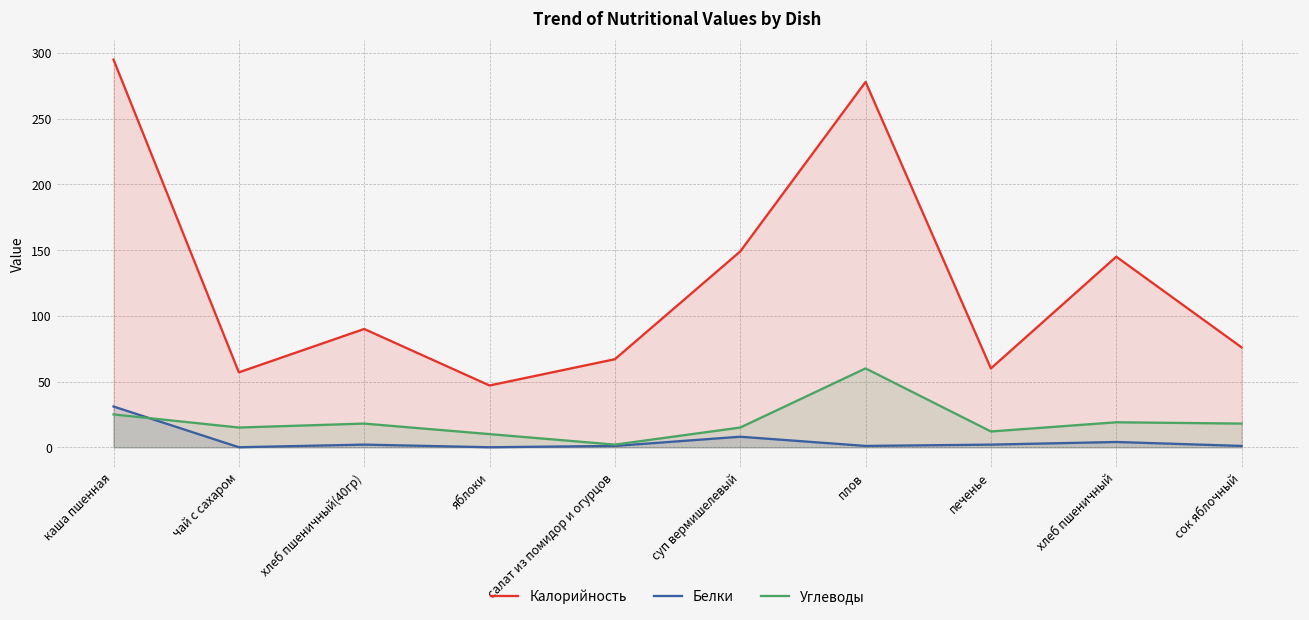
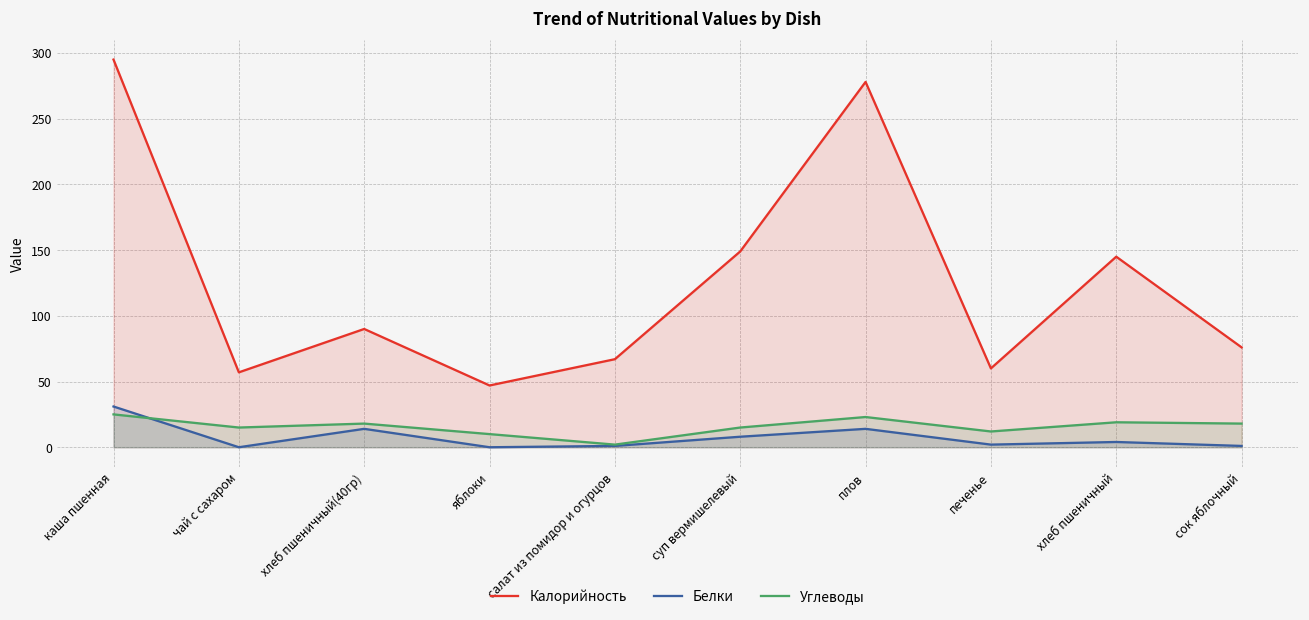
  {
    "Калорийность": {
      "каша пшенная": 295,
      "чай с сахаром": 57,
      "хлеб пшеничный(40гр)": 90,
      "яблоки": 47,
      "салат из помидор и огурцов": 67,
      "суп вермишелевый": 149,
      "плов": 278,
      "печенье": 60,
      "хлеб пшеничный": 145,
      "сок яблочный": 76
    },
    "Белки": {
      "каша пшенная": 31,
      "чай с сахаром": 0,
-     "хлеб пшеничный(40гр)": 2,
+     "хлеб пшеничный(40гр)": 14,
      "яблоки": 0,
      "суп вермишелевый": 8,
-     "плов": 1,
+     "плов": 14,
      "печенье": 2,
      "хлеб пшеничный": 4,
      "сок яблочный": 1
    },
    "Углеводы": {
      "каша пшенная": 25,
      "чай с сахаром": 15,
      "хлеб пшеничный(40гр)": 18,
      "яблоки": 10,
      "суп вермишелевый": 15,
-     "плов": 60,
+     "плов": 23,
      "печенье": 12,
      "хлеб пшеничный": 19,
      "сок яблочный": 18
    }
  }
